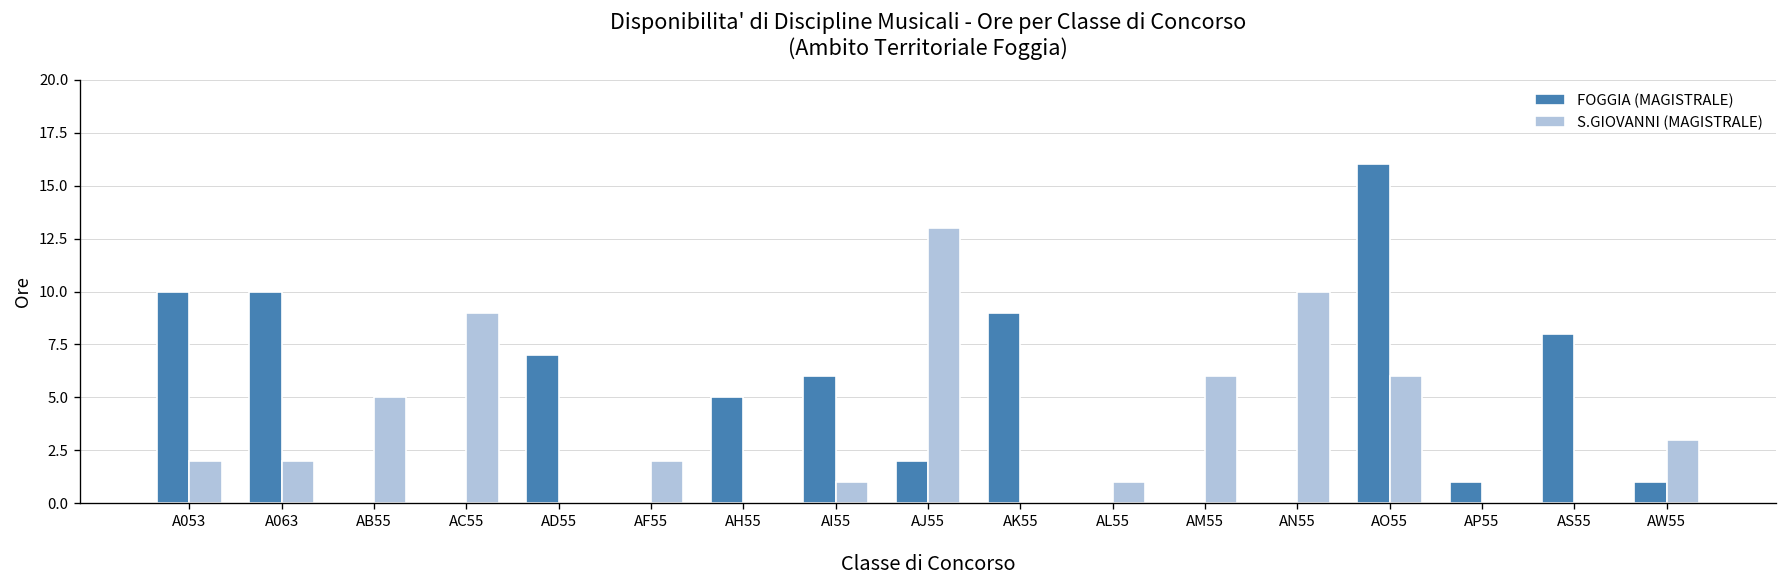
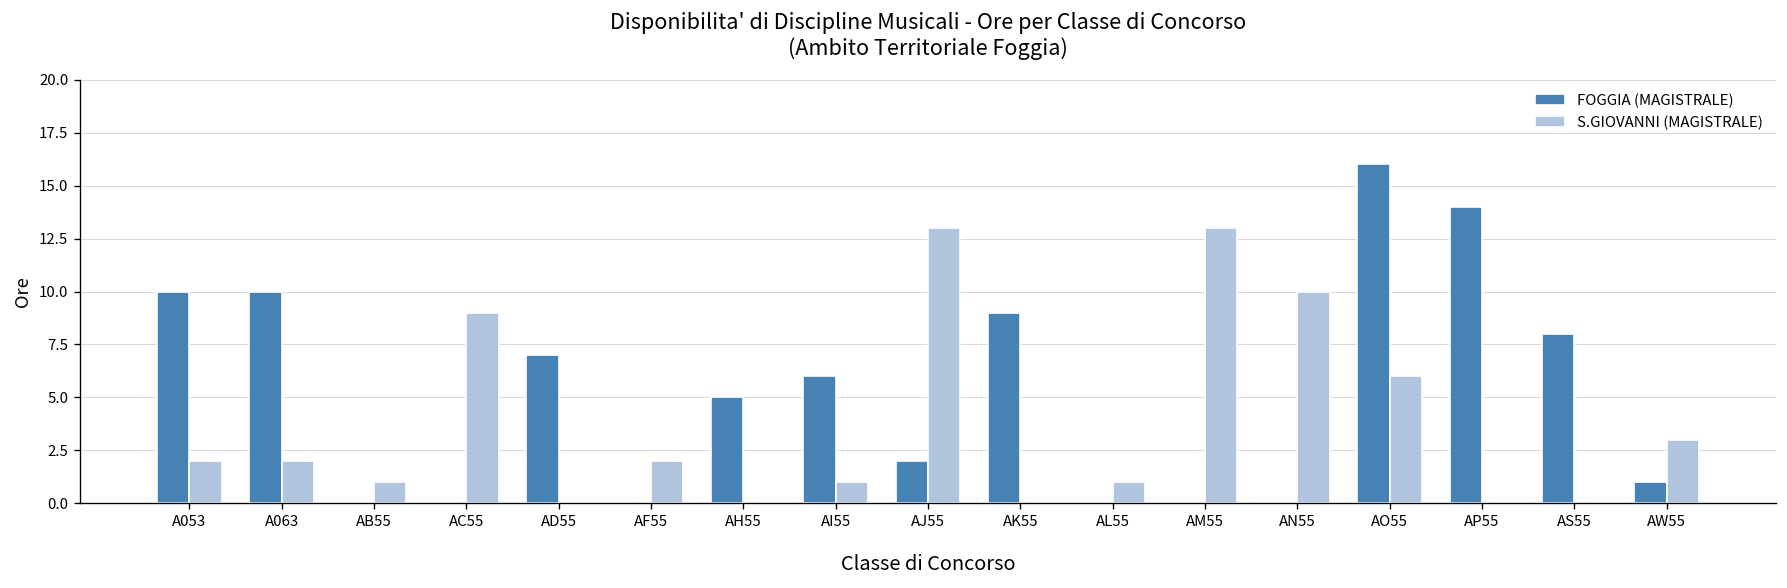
  {
    "FOGGIA (MAGISTRALE)": {
      "A053": 10,
      "A063": 10,
      "AB55": 0,
      "AC55": 0,
      "AD55": 7,
      "AF55": 0,
      "AH55": 5,
      "AI55": 6,
      "AJ55": 2,
      "AK55": 9,
      "AL55": 0,
      "AM55": 0,
      "AN55": 0,
      "AO55": 16,
-     "AP55": 1,
+     "AP55": 14,
      "AS55": 8,
      "AW55": 1
    },
    "S.GIOVANNI (MAGISTRALE)": {
      "A053": 2,
      "A063": 2,
-     "AB55": 5,
+     "AB55": 1,
      "AC55": 9,
      "AD55": 0,
      "AF55": 2,
      "AH55": 0,
      "AI55": 1,
      "AJ55": 13,
      "AK55": 0,
      "AL55": 1,
-     "AM55": 6,
+     "AM55": 13,
      "AN55": 10,
      "AO55": 6,
      "AP55": 0,
      "AS55": 0,
      "AW55": 3
    }
  }
